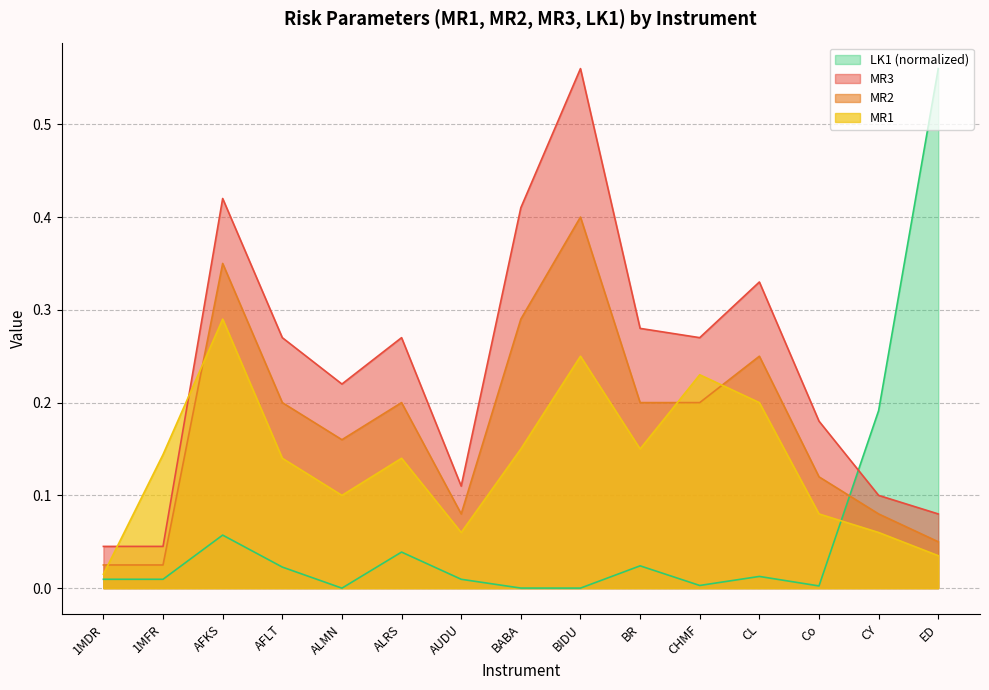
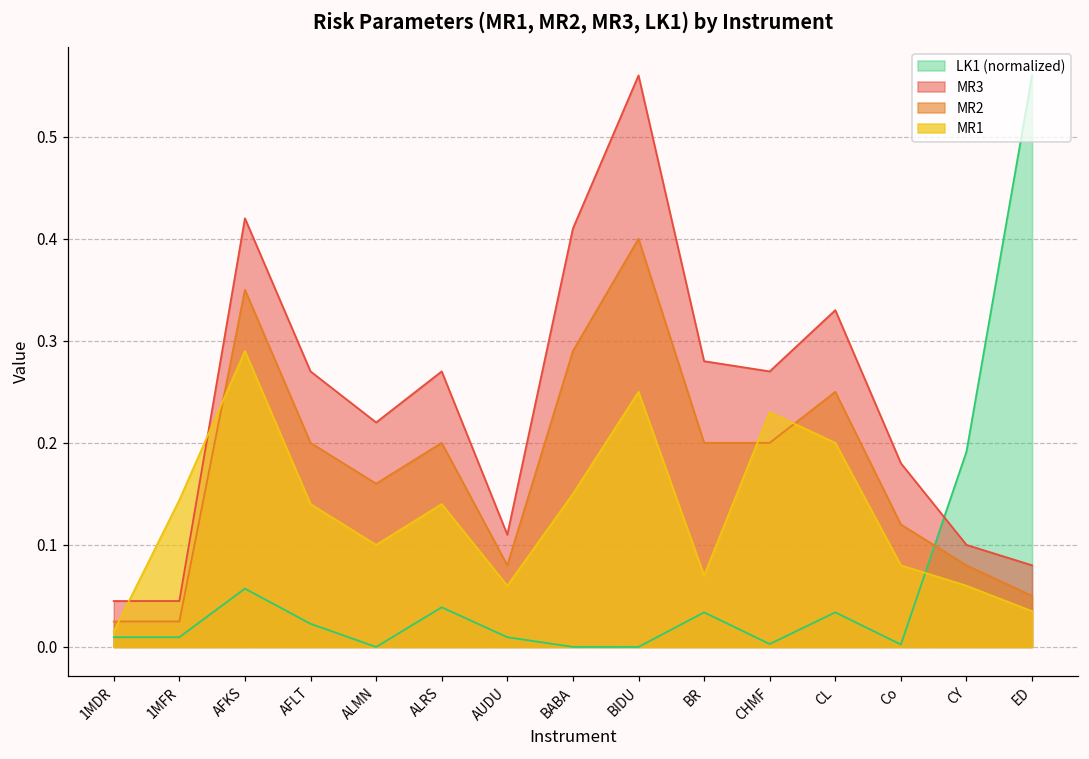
  {
    "LK1 (normalized)": {
      "1MDR": 0.01,
      "1MFR": 0.01,
      "AFKS": 0.06,
      "AFLT": 0.02,
      "ALMN": 0.00,
      "ALRS": 0.04,
      "AUDU": 0.01,
      "BABA": 0.00,
      "BIDU": 0.00,
-     "BR": 0.02,
+     "BR": 0.03,
      "CHMF": 0.00,
-     "CL": 0.01,
+     "CL": 0.03,
      "Co": 0.00,
      "CY": 0.19
    },
    "MR1": {
      "1MDR": 0.02,
      "1MFR": 0.14,
      "AFKS": 0.29,
      "AFLT": 0.14,
      "ALMN": 0.10,
      "ALRS": 0.14,
      "AUDU": 0.06,
      "BABA": 0.15,
      "BIDU": 0.25,
-     "BR": 0.15,
+     "BR": 0.07,
      "CHMF": 0.23,
      "CL": 0.20,
      "Co": 0.08,
      "CY": 0.06,
      "ED": 0.04
    }
  }
